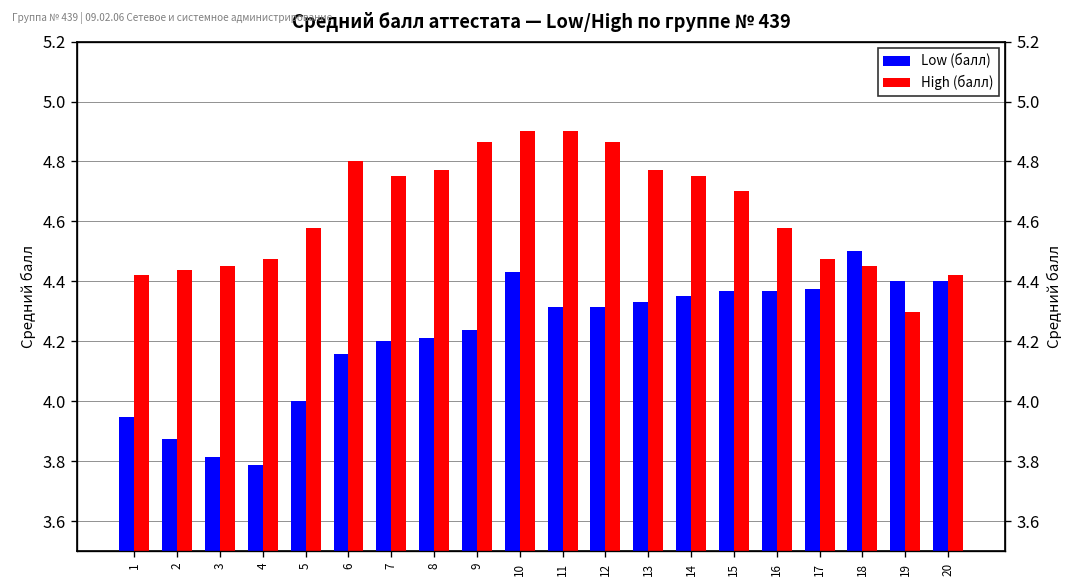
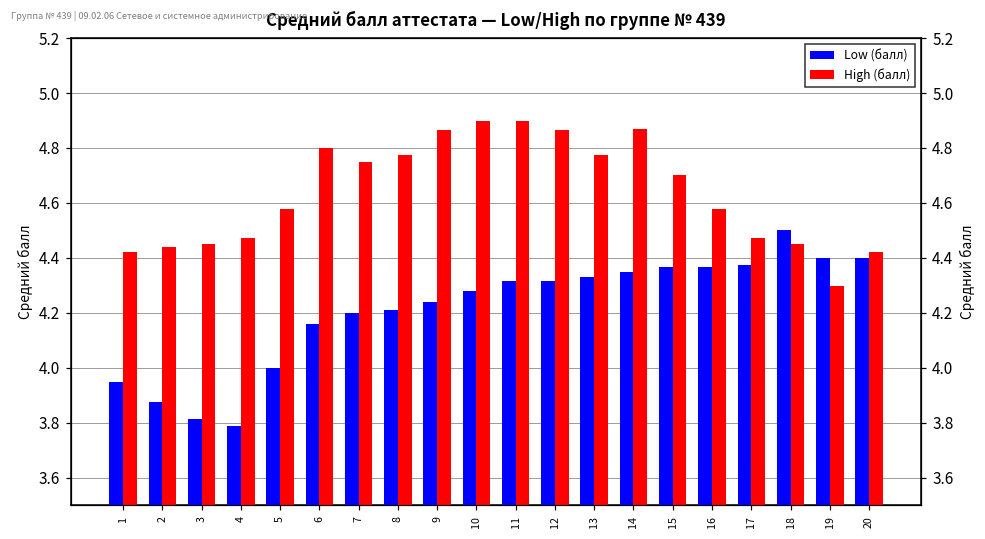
  {
    "Low (балл)": {
      "1": 3.95,
      "2": 3.88,
      "3": 3.81,
      "4": 3.79,
      "5": 4.00,
      "6": 4.16,
      "7": 4.20,
      "8": 4.21,
      "9": 4.24,
-     "10": 4.43,
+     "10": 4.28,
      "11": 4.32,
      "12": 4.32,
      "13": 4.33,
      "14": 4.35,
      "15": 4.37,
      "16": 4.37,
      "17": 4.38,
      "18": 4.50,
      "19": 4.40,
      "20": 4.40
    },
    "High (балл)": {
      "1": 4.42,
      "2": 4.44,
      "3": 4.45,
      "4": 4.47,
      "5": 4.58,
      "6": 4.80,
      "7": 4.75,
      "8": 4.77,
      "9": 4.86,
      "10": 4.90,
      "11": 4.90,
      "12": 4.86,
      "13": 4.77,
-     "14": 4.75,
+     "14": 4.87,
      "15": 4.70,
      "16": 4.58,
      "17": 4.47,
      "18": 4.45,
      "19": 4.30,
      "20": 4.42
    }
  }
